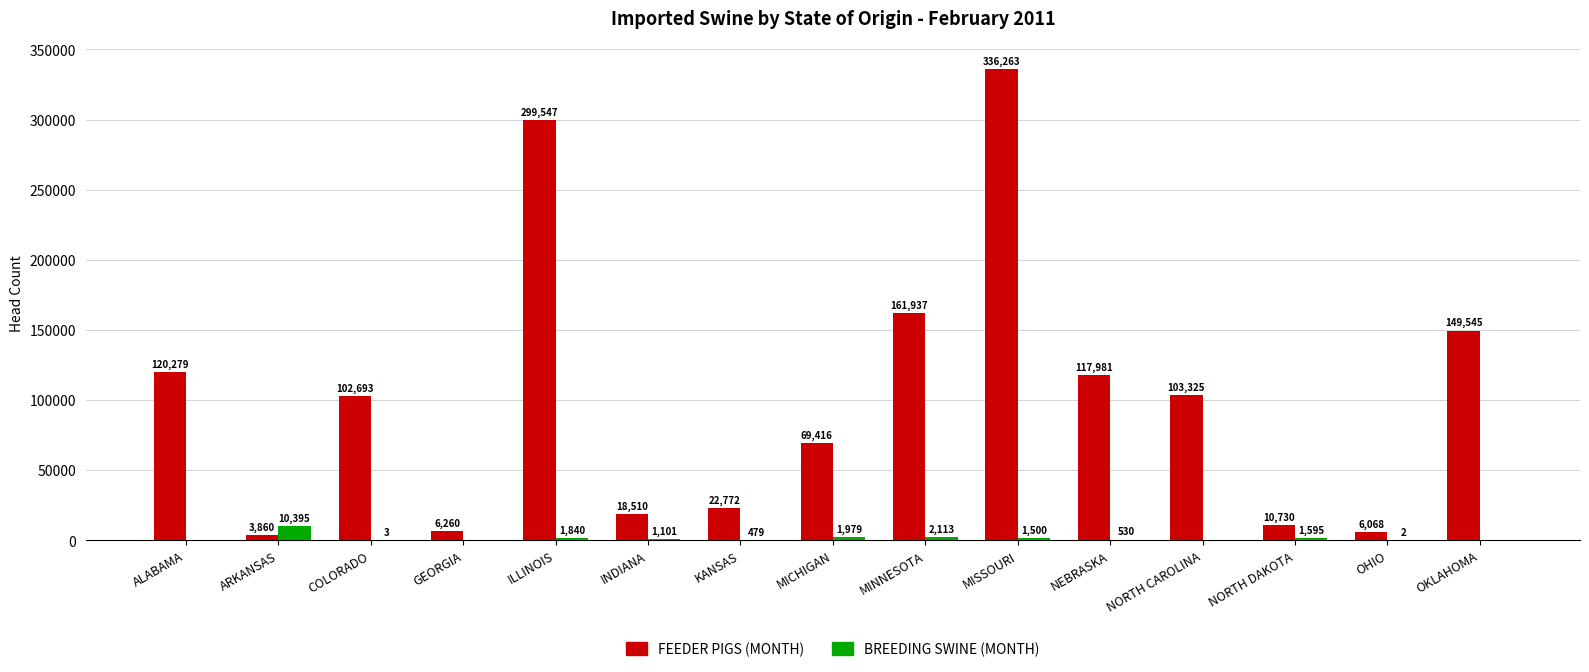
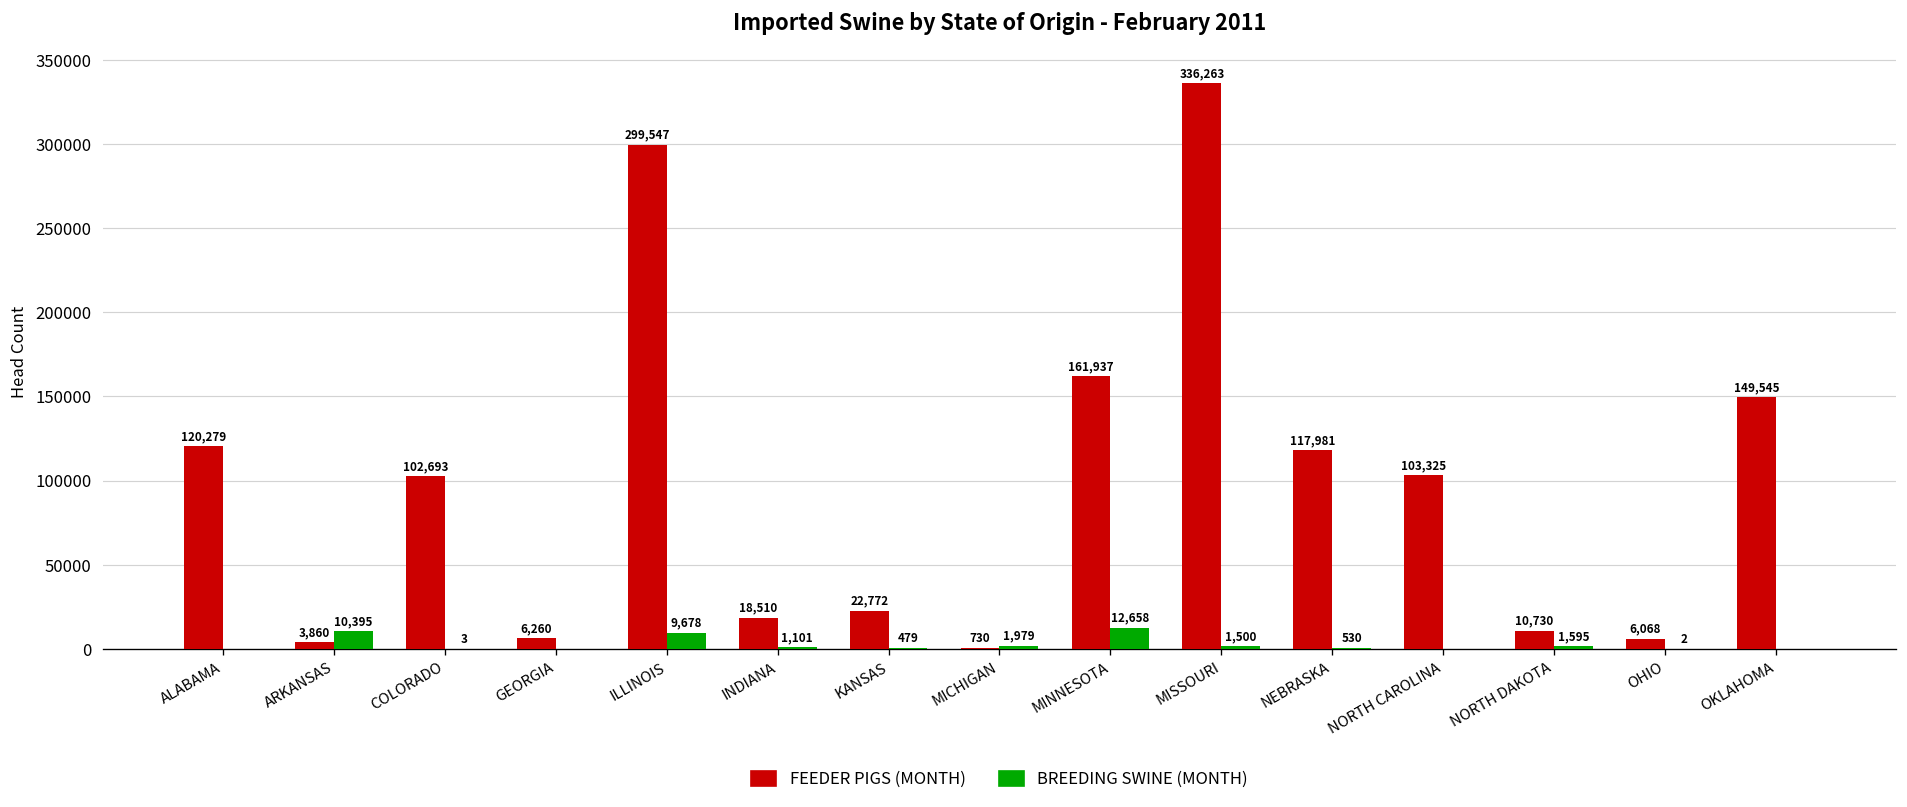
  {
    "FEEDER PIGS (MONTH)": {
      "ALABAMA": "120,279",
      "ARKANSAS": "3,860",
      "COLORADO": "102,693",
      "GEORGIA": "6,260",
      "ILLINOIS": "299,547",
      "INDIANA": "18,510",
      "KANSAS": "22,772",
-     "MICHIGAN": "69,416",
+     "MICHIGAN": "730",
      "MINNESOTA": "161,937",
      "MISSOURI": "336,263",
      "NEBRASKA": "117,981",
      "NORTH CAROLINA": "103,325",
      "NORTH DAKOTA": "10,730",
      "OHIO": "6,068",
      "OKLAHOMA": "149,545"
    },
    "BREEDING SWINE (MONTH)": {
      "ARKANSAS": "10,395",
      "COLORADO": "3",
-     "ILLINOIS": "1,840",
+     "ILLINOIS": "9,678",
      "INDIANA": "1,101",
      "KANSAS": "479",
      "MICHIGAN": "1,979",
-     "MINNESOTA": "2,113",
+     "MINNESOTA": "12,658",
      "MISSOURI": "1,500",
      "NEBRASKA": "530",
      "NORTH DAKOTA": "1,595",
      "OHIO": "2"
    }
  }
